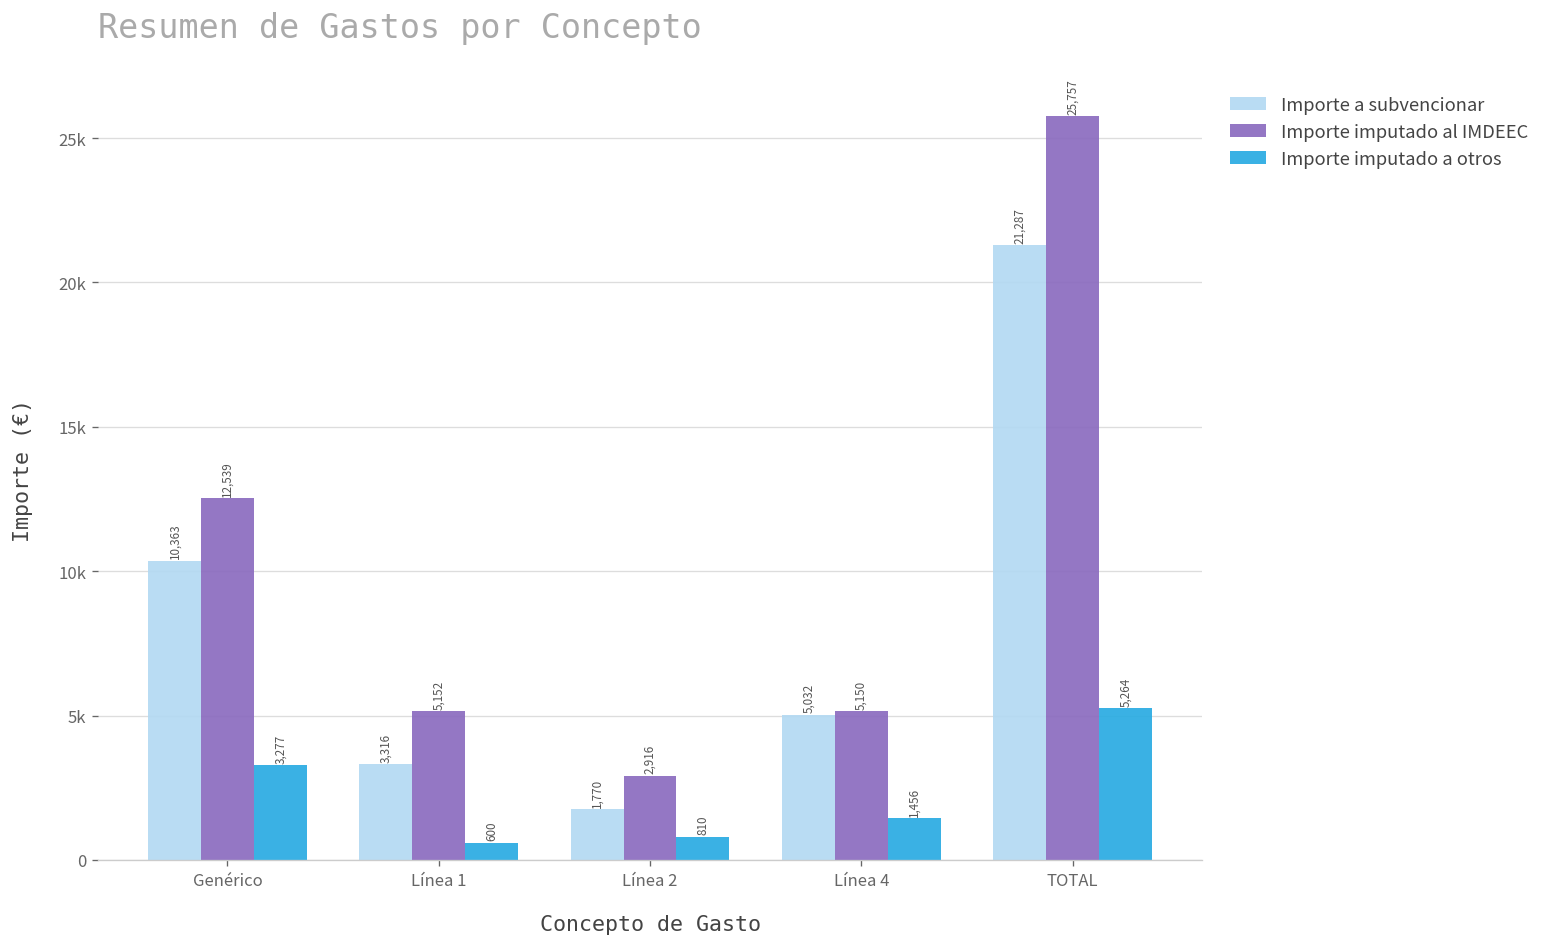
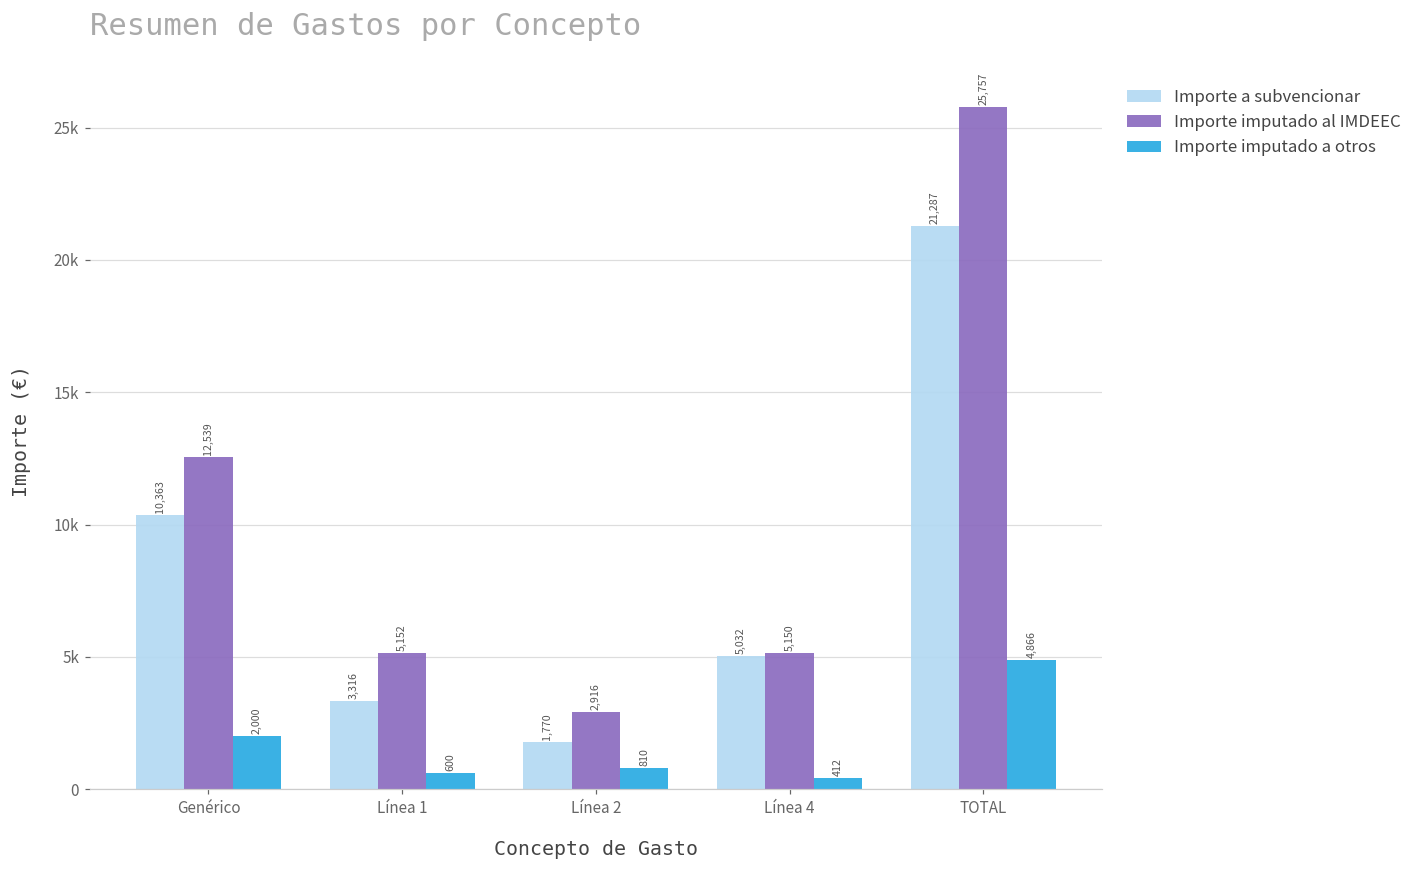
  {
    "Importe a subvencionar": {
      "Genérico": "10,363",
      "Línea 1": "3,316",
      "Línea 2": "1,770",
      "Línea 4": "5,032",
      "TOTAL": "21,287"
    },
    "Importe imputado al IMDEEC": {
      "Genérico": "12,539",
      "Línea 1": "5,152",
      "Línea 2": "2,916",
      "Línea 4": "5,150",
      "TOTAL": "25,757"
    },
    "Importe imputado a otros": {
-     "Genérico": "3,277",
+     "Genérico": "2,000",
      "Línea 1": "600",
      "Línea 2": "810",
-     "Línea 4": "1,456",
-     "TOTAL": "5,264"
+     "Línea 4": "412",
+     "TOTAL": "4,866"
    }
  }
